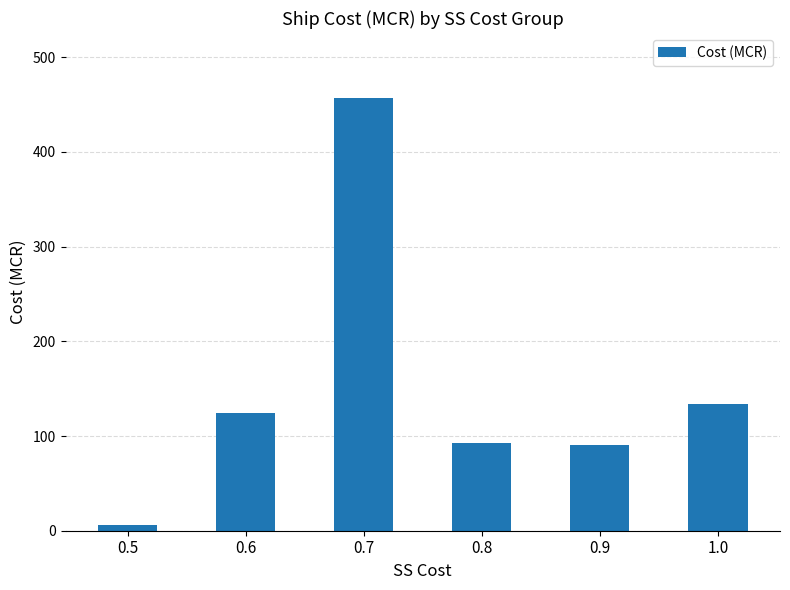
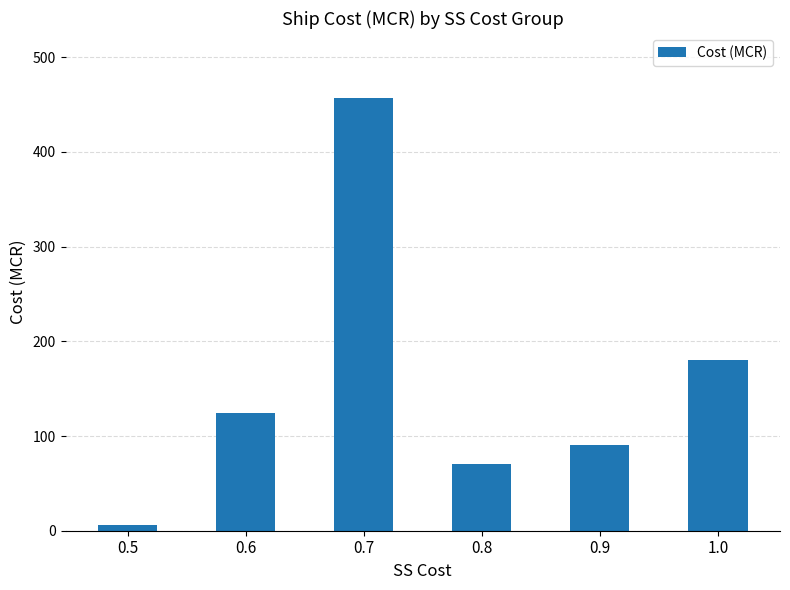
  {
    "0.5": 10,
    "0.6": 120,
    "0.7": 460,
-   "0.8": 90,
+   "0.8": 70,
    "0.9": 90,
-   "1.0": 130
+   "1.0": 180
  }
